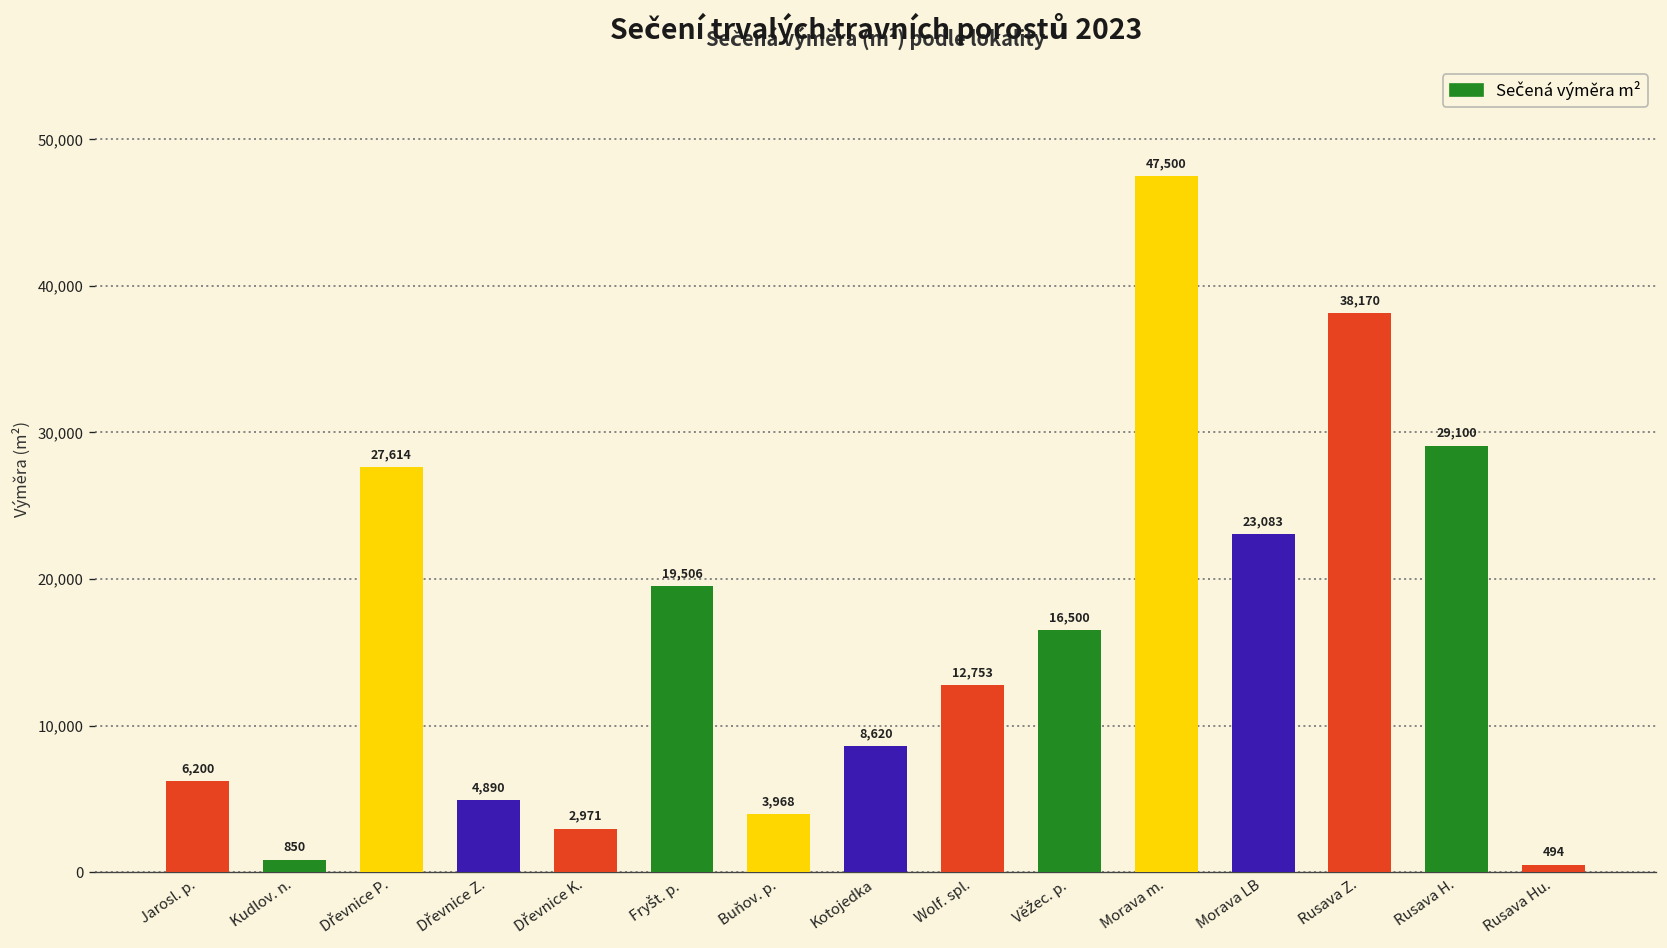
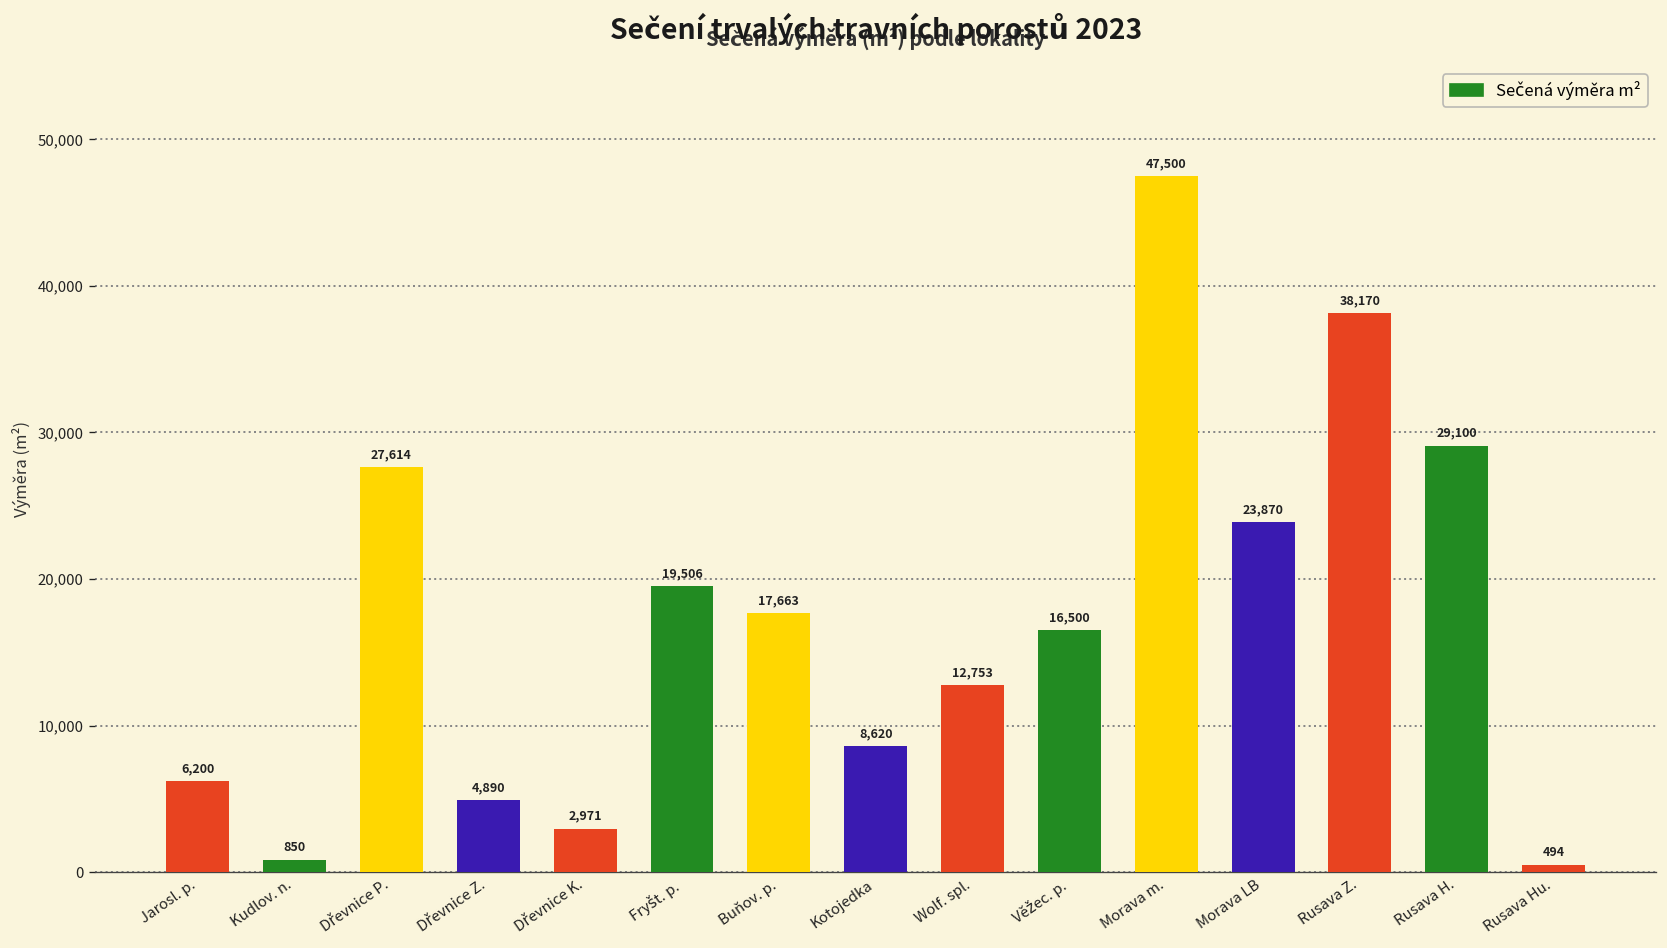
  {
    "Jarosl. p.": "6,200",
    "Kudlov. n.": "850",
    "Dřevnice P.": "27,614",
    "Dřevnice Z.": "4,890",
    "Dřevnice K.": "2,971",
    "Fryšt. p.": "19,506",
-   "Buňov. p.": "3,968",
+   "Buňov. p.": "17,663",
    "Kotojedka": "8,620",
    "Wolf. spl.": "12,753",
    "Věžec. p.": "16,500",
    "Morava m.": "47,500",
-   "Morava LB": "23,083",
+   "Morava LB": "23,870",
    "Rusava Z.": "38,170",
    "Rusava H.": "29,100",
    "Rusava Hu.": "494"
  }
